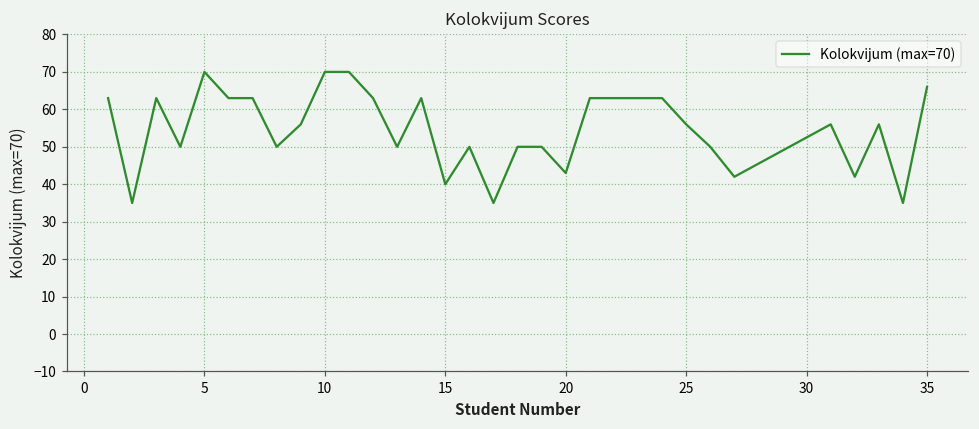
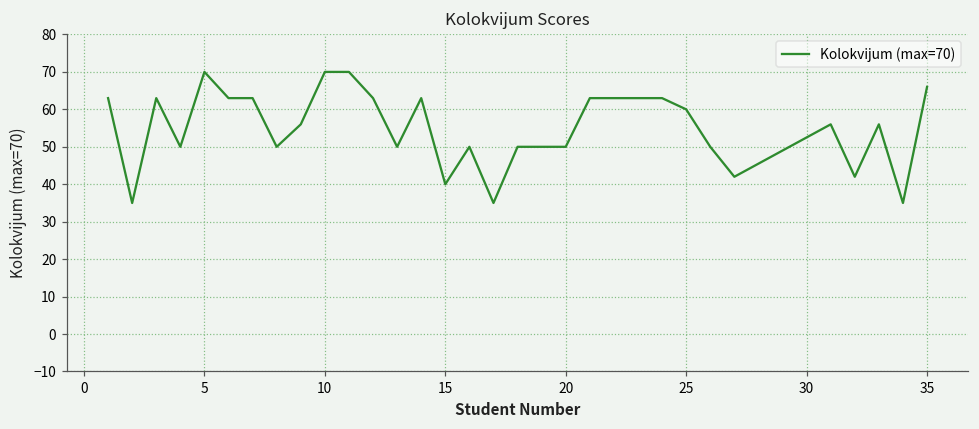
  {
    "5": 70,
    "10": 70,
    "15": 40,
-   "20": 43,
-   "25": 56,
+   "20": 50,
+   "25": 60,
    "35": 66
  }
